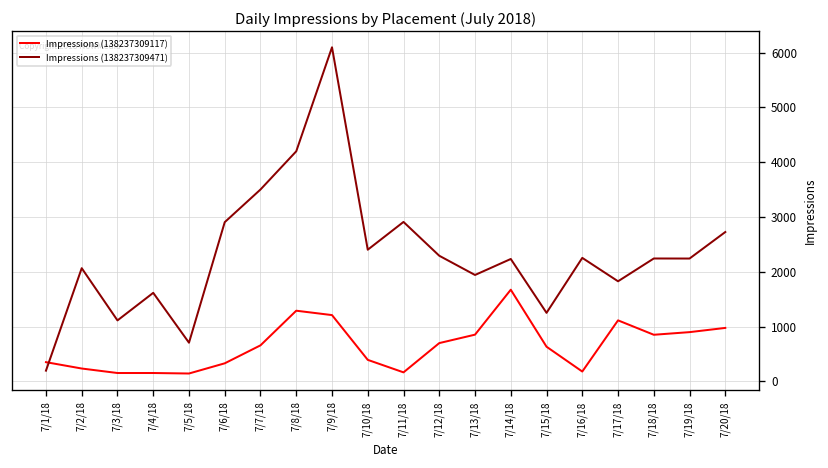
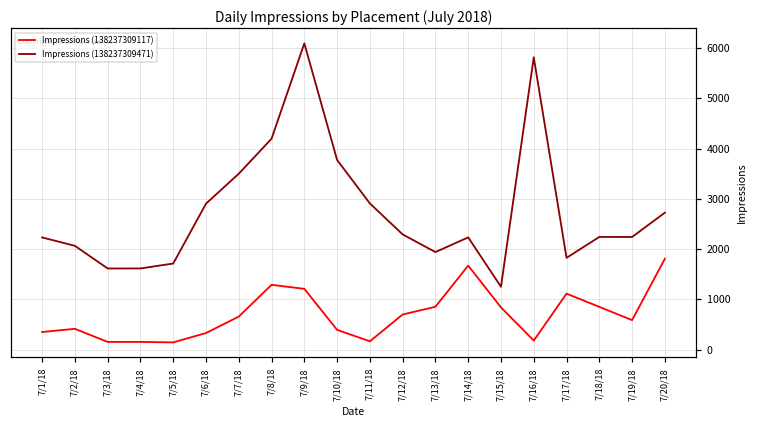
  {
    "Impressions (138237309117)": {
      "7/1/18": 400,
-     "7/2/18": 200,
+     "7/2/18": 400,
      "7/3/18": 200,
      "7/4/18": 200,
      "7/5/18": 100,
      "7/6/18": 300,
      "7/7/18": 700,
      "7/8/18": 1300,
      "7/9/18": 1200,
      "7/10/18": 400,
      "7/11/18": 200,
      "7/12/18": 700,
      "7/13/18": 900,
      "7/14/18": 1700,
-     "7/15/18": 600,
+     "7/15/18": 800,
      "7/16/18": 200,
      "7/17/18": 1100,
      "7/18/18": 900,
-     "7/19/18": 900,
-     "7/20/18": 1000
+     "7/19/18": 600,
+     "7/20/18": 1800
    },
    "Impressions (138237309471)": {
-     "7/1/18": 200,
+     "7/1/18": 2200,
      "7/2/18": 2100,
-     "7/3/18": 1100,
+     "7/3/18": 1600,
      "7/4/18": 1600,
-     "7/5/18": 700,
+     "7/5/18": 1700,
      "7/6/18": 2900,
      "7/7/18": 3500,
      "7/8/18": 4200,
      "7/9/18": 6100,
-     "7/10/18": 2400,
+     "7/10/18": 3800,
      "7/11/18": 2900,
      "7/12/18": 2300,
      "7/13/18": 1900,
      "7/14/18": 2200,
      "7/15/18": 1300,
-     "7/16/18": 2300,
+     "7/16/18": 5800,
      "7/17/18": 1800,
      "7/18/18": 2200,
      "7/19/18": 2200,
      "7/20/18": 2700
    }
  }
